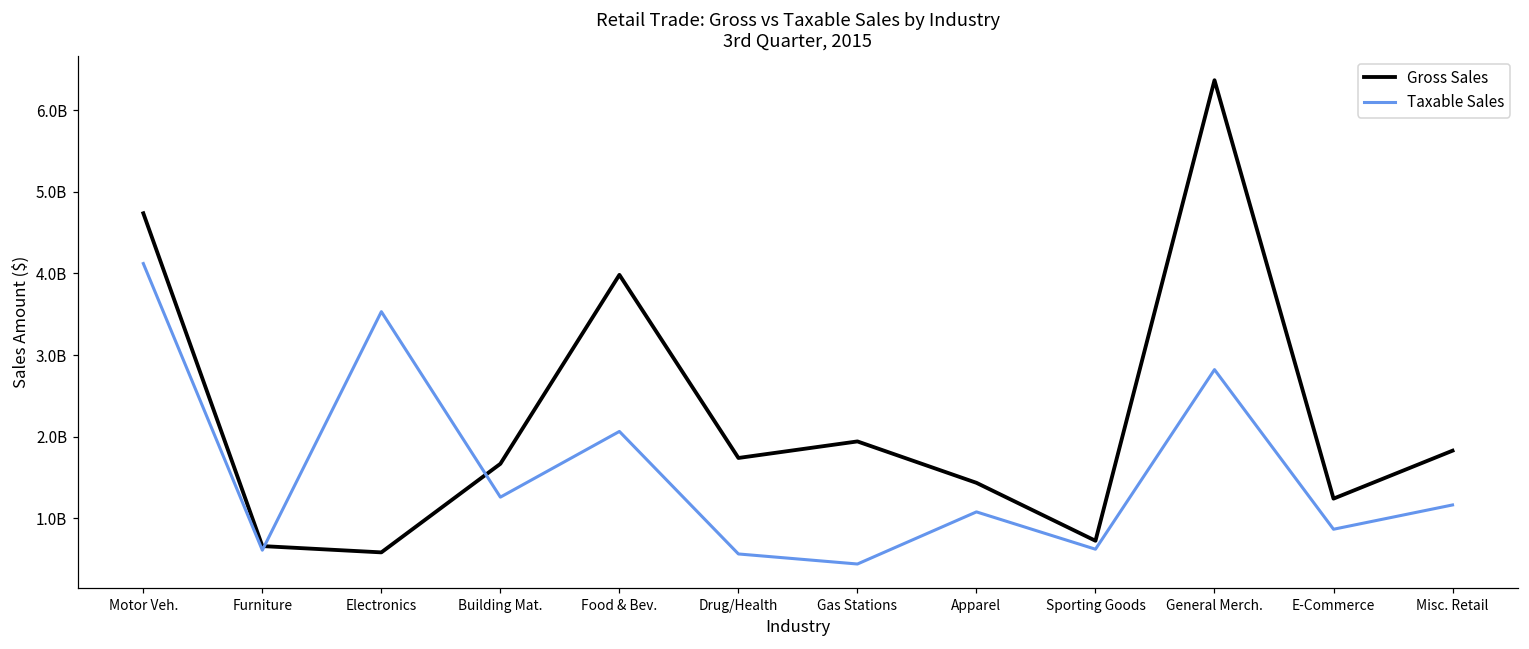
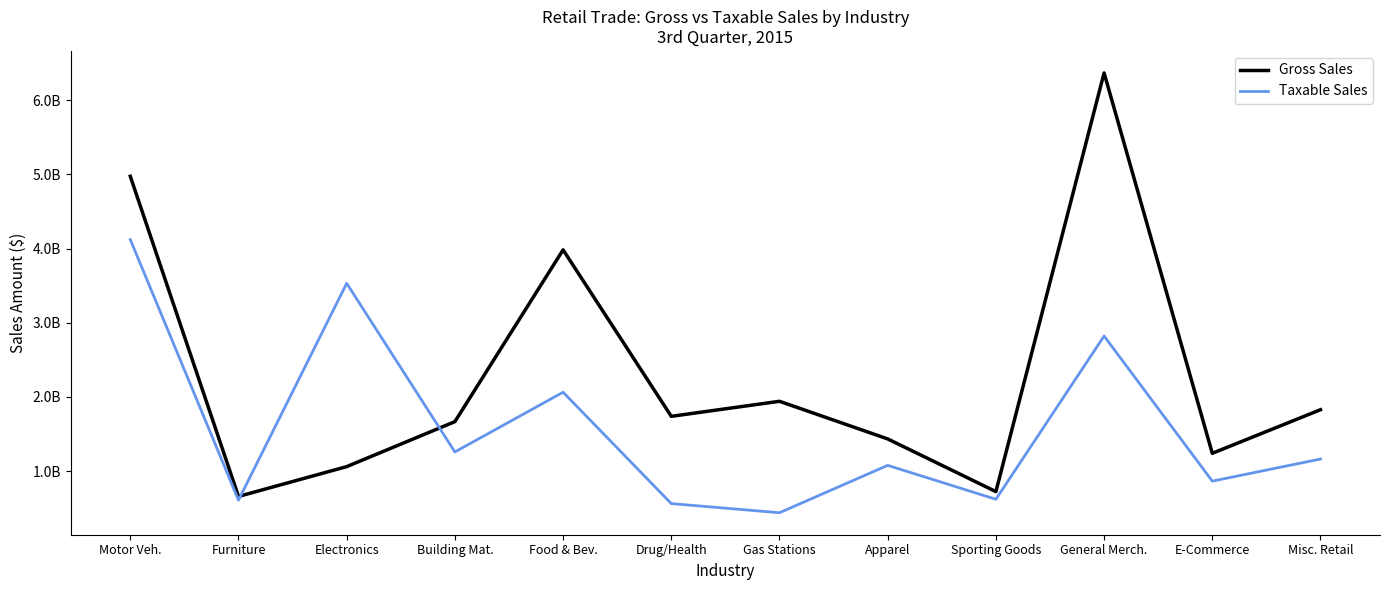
  {
    "Gross Sales": {
-     "Motor Veh.": 4700000000,
+     "Motor Veh.": 5000000000,
      "Furniture": 700000000,
-     "Electronics": 600000000,
+     "Electronics": 1100000000,
      "Building Mat.": 1700000000,
      "Food & Bev.": 4000000000,
      "Drug/Health": 1700000000,
      "Gas Stations": 1900000000,
      "Apparel": 1400000000,
      "Sporting Goods": 700000000,
      "General Merch.": 6400000000,
      "E-Commerce": 1200000000,
      "Misc. Retail": 1800000000
    },
    "Taxable Sales": {
      "Motor Veh.": 4100000000,
      "Furniture": 600000000,
      "Electronics": 3500000000,
      "Building Mat.": 1300000000,
      "Food & Bev.": 2100000000,
      "Drug/Health": 600000000,
      "Gas Stations": 400000000,
      "Apparel": 1100000000,
      "Sporting Goods": 600000000,
      "General Merch.": 2800000000,
      "E-Commerce": 900000000,
      "Misc. Retail": 1200000000
    }
  }
